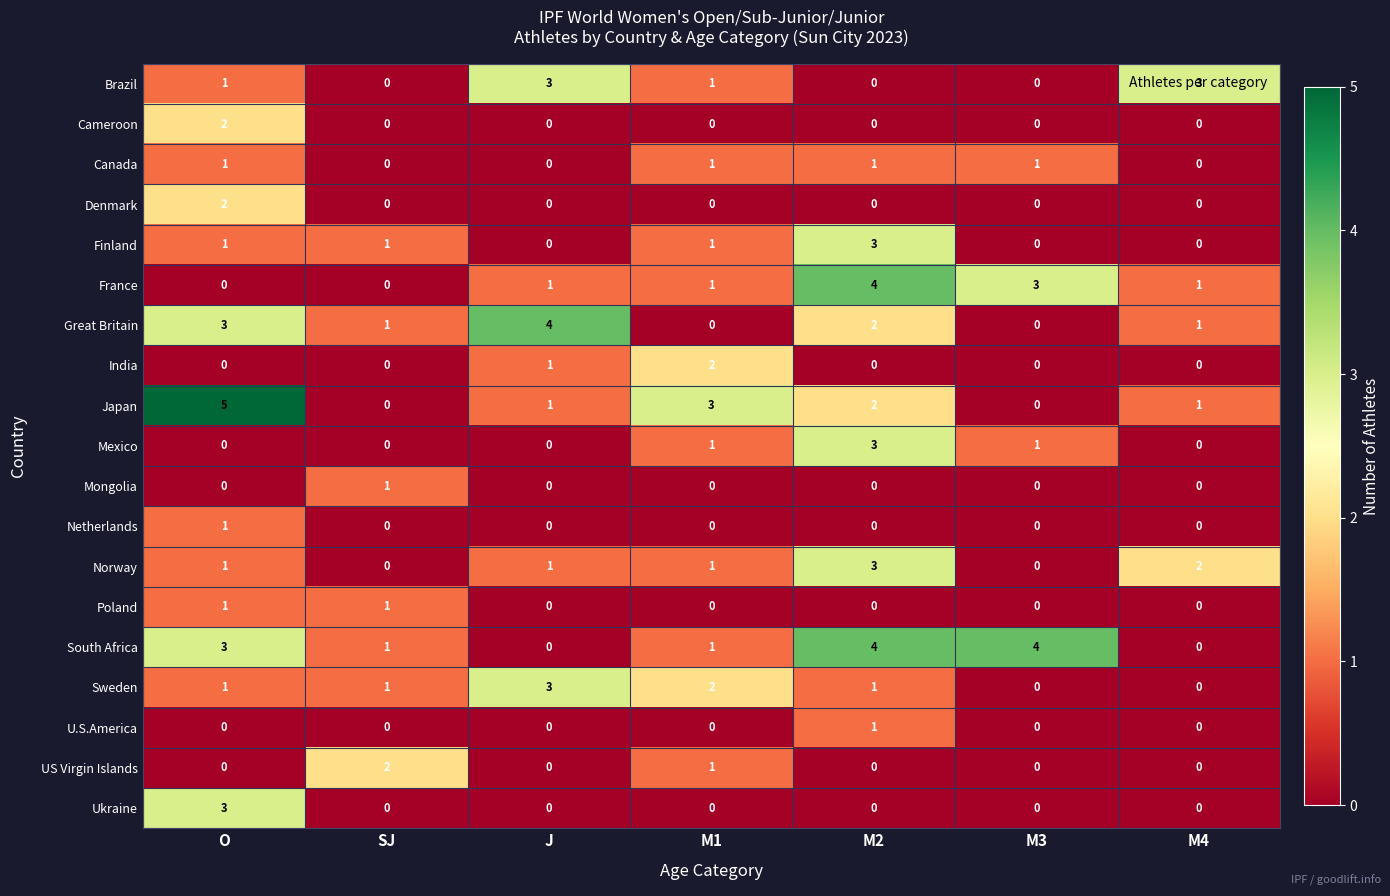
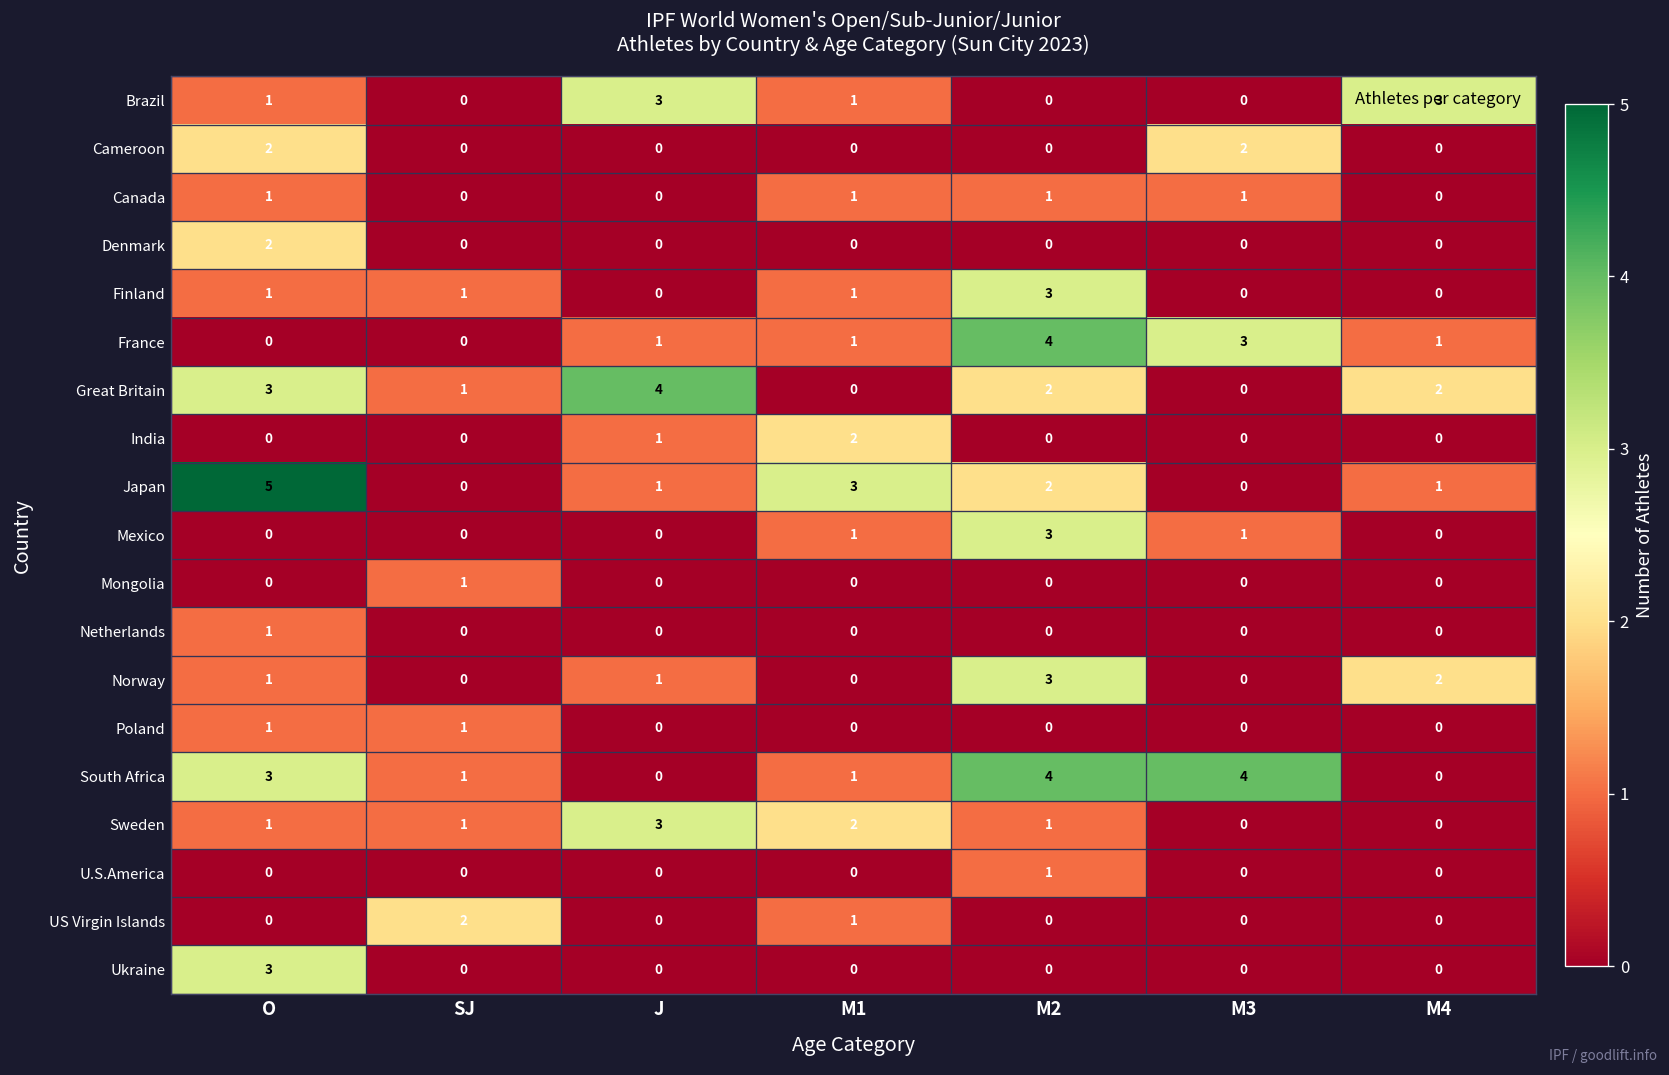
  {
    "Brazil": {
      "O": 1,
      "SJ": 0,
      "J": 3,
      "M1": 1,
      "M2": 0,
      "M3": 0,
      "M4": 3
    },
    "Cameroon": {
      "O": 2,
      "SJ": 0,
      "J": 0,
      "M1": 0,
      "M2": 0,
-     "M3": 0,
+     "M3": 2,
      "M4": 0
    },
    "Canada": {
      "O": 1,
      "SJ": 0,
      "J": 0,
      "M1": 1,
      "M2": 1,
      "M3": 1,
      "M4": 0
    },
    "Denmark": {
      "O": 2,
      "SJ": 0,
      "J": 0,
      "M1": 0,
      "M2": 0,
      "M3": 0,
      "M4": 0
    },
    "Finland": {
      "O": 1,
      "SJ": 1,
      "J": 0,
      "M1": 1,
      "M2": 3,
      "M3": 0,
      "M4": 0
    },
    "France": {
      "O": 0,
      "SJ": 0,
      "J": 1,
      "M1": 1,
      "M2": 4,
      "M3": 3,
      "M4": 1
    },
    "Great Britain": {
      "O": 3,
      "SJ": 1,
      "J": 4,
      "M1": 0,
      "M2": 2,
      "M3": 0,
-     "M4": 1
+     "M4": 2
    },
    "India": {
      "O": 0,
      "SJ": 0,
      "J": 1,
      "M1": 2,
      "M2": 0,
      "M3": 0,
      "M4": 0
    },
    "Japan": {
      "O": 5,
      "SJ": 0,
      "J": 1,
      "M1": 3,
      "M2": 2,
      "M3": 0,
      "M4": 1
    },
    "Mexico": {
      "O": 0,
      "SJ": 0,
      "J": 0,
      "M1": 1,
      "M2": 3,
      "M3": 1,
      "M4": 0
    },
    "Mongolia": {
      "O": 0,
      "SJ": 1,
      "J": 0,
      "M1": 0,
      "M2": 0,
      "M3": 0,
      "M4": 0
    },
    "Netherlands": {
      "O": 1,
      "SJ": 0,
      "J": 0,
      "M1": 0,
      "M2": 0,
      "M3": 0,
      "M4": 0
    },
    "Norway": {
      "O": 1,
      "SJ": 0,
      "J": 1,
-     "M1": 1,
+     "M1": 0,
      "M2": 3,
      "M3": 0,
      "M4": 2
    },
    "Poland": {
      "O": 1,
      "SJ": 1,
      "J": 0,
      "M1": 0,
      "M2": 0,
      "M3": 0,
      "M4": 0
    },
    "South Africa": {
      "O": 3,
      "SJ": 1,
      "J": 0,
      "M1": 1,
      "M2": 4,
      "M3": 4,
      "M4": 0
    },
    "Sweden": {
      "O": 1,
      "SJ": 1,
      "J": 3,
      "M1": 2,
      "M2": 1,
      "M3": 0,
      "M4": 0
    },
    "U.S.America": {
      "O": 0,
      "SJ": 0,
      "J": 0,
      "M1": 0,
      "M2": 1,
      "M3": 0,
      "M4": 0
    },
    "US Virgin Islands": {
      "O": 0,
      "SJ": 2,
      "J": 0,
      "M1": 1,
      "M2": 0,
      "M3": 0,
      "M4": 0
    },
    "Ukraine": {
      "O": 3,
      "SJ": 0,
      "J": 0,
      "M1": 0,
      "M2": 0,
      "M3": 0,
      "M4": 0
    }
  }
